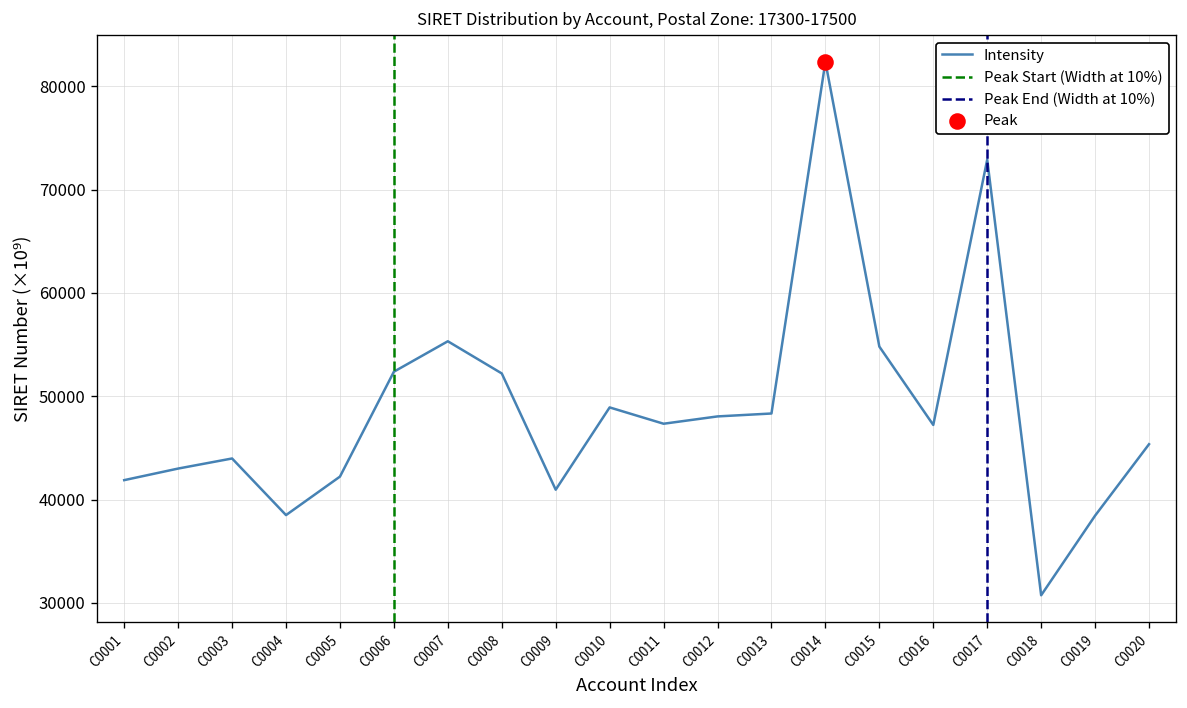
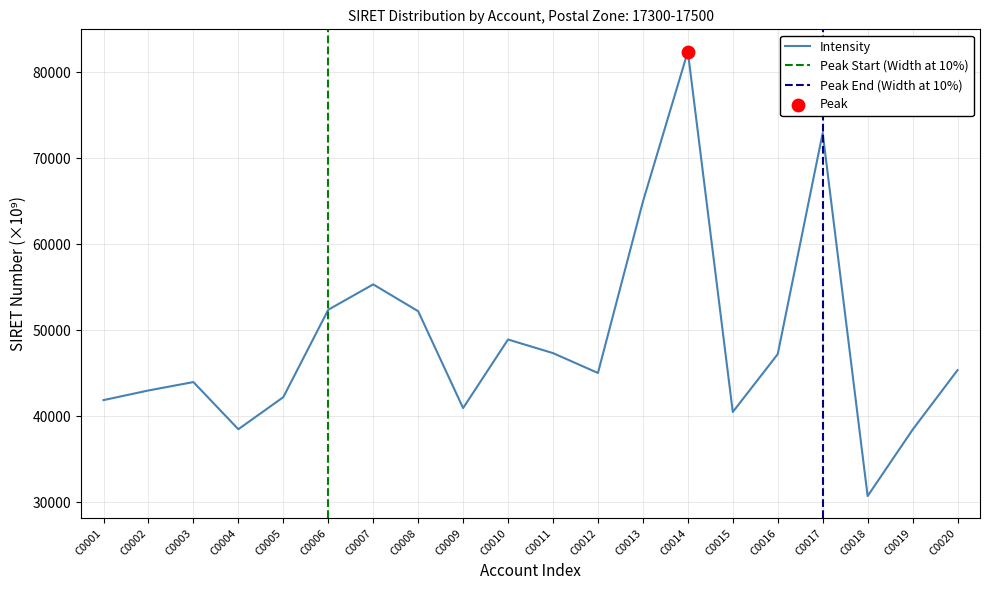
  {
    "Intensity": {
      "C0001": 42000,
      "C0002": 43000,
      "C0003": 44000,
      "C0004": 38000,
      "C0005": 42000,
      "C0006": 52000,
      "C0007": 55000,
      "C0008": 52000,
      "C0009": 41000,
      "C0010": 49000,
      "C0011": 47000,
-     "C0012": 48000,
-     "C0013": 48000,
-     "C0015": 55000,
+     "C0012": 45000,
+     "C0013": 65000,
+     "C0015": 40000,
      "C0016": 47000,
      "C0017": 73000,
      "C0018": 31000,
      "C0019": 38000,
      "C0020": 45000
    }
  }
